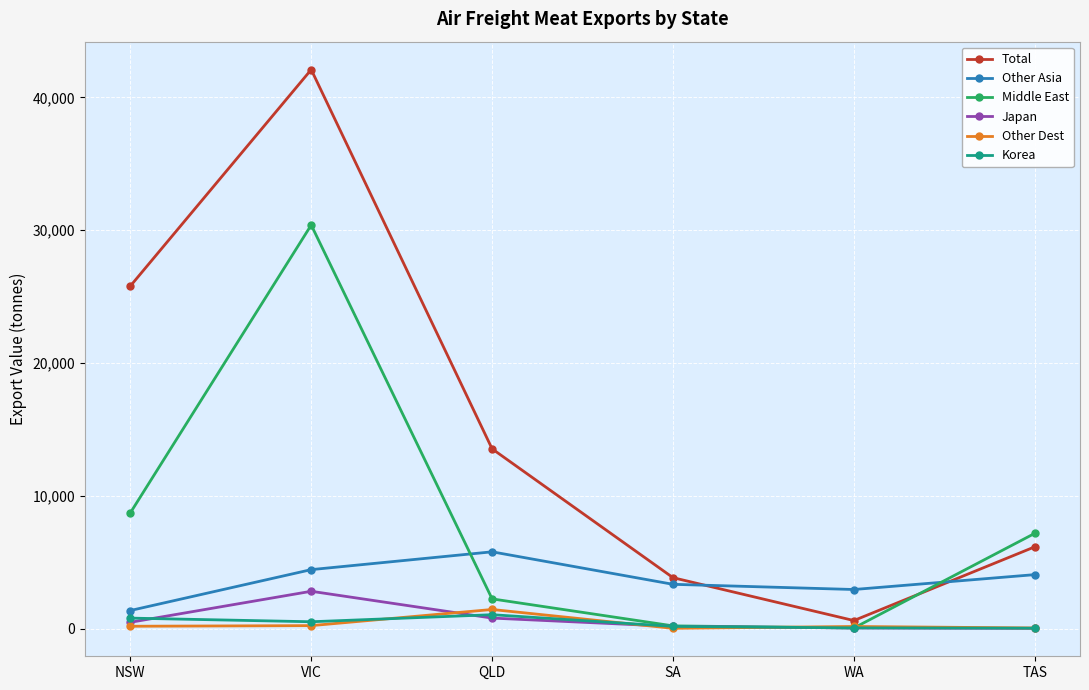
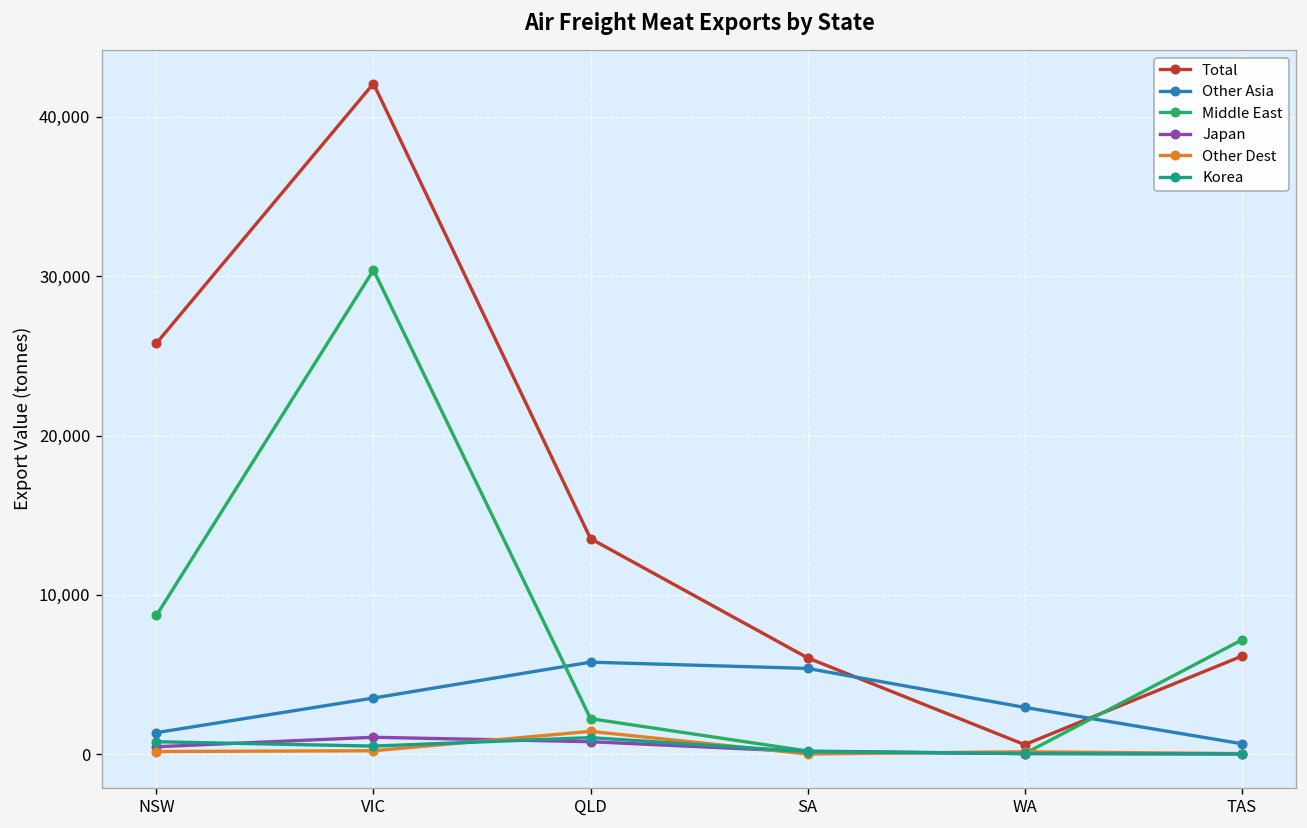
  {
    "Total": {
      "NSW": "25,800",
      "VIC": "42,100",
      "QLD": "13,500",
-     "SA": "3,800",
+     "SA": "6,000",
      "WA": "600",
      "TAS": "6,200"
    },
    "Other Asia": {
      "NSW": "1,400",
-     "VIC": "4,400",
+     "VIC": "3,500",
      "QLD": "5,800",
-     "SA": "3,300",
+     "SA": "5,400",
      "WA": "2,900",
-     "TAS": "4,100"
+     "TAS": "700"
    },
    "Japan": {
      "NSW": "500",
-     "VIC": "2,800",
+     "VIC": "1,100",
      "QLD": "800"
    },
    "Other Dest": {
      "NSW": "200",
      "VIC": "200",
      "QLD": "1,400"
    }
  }
